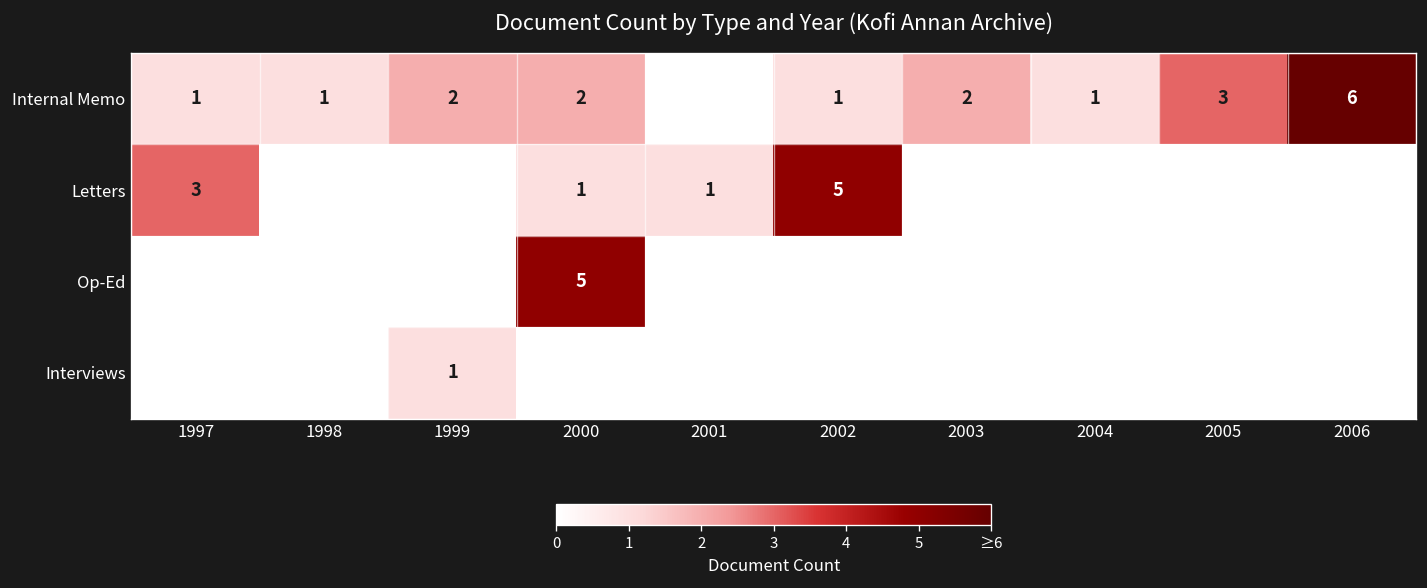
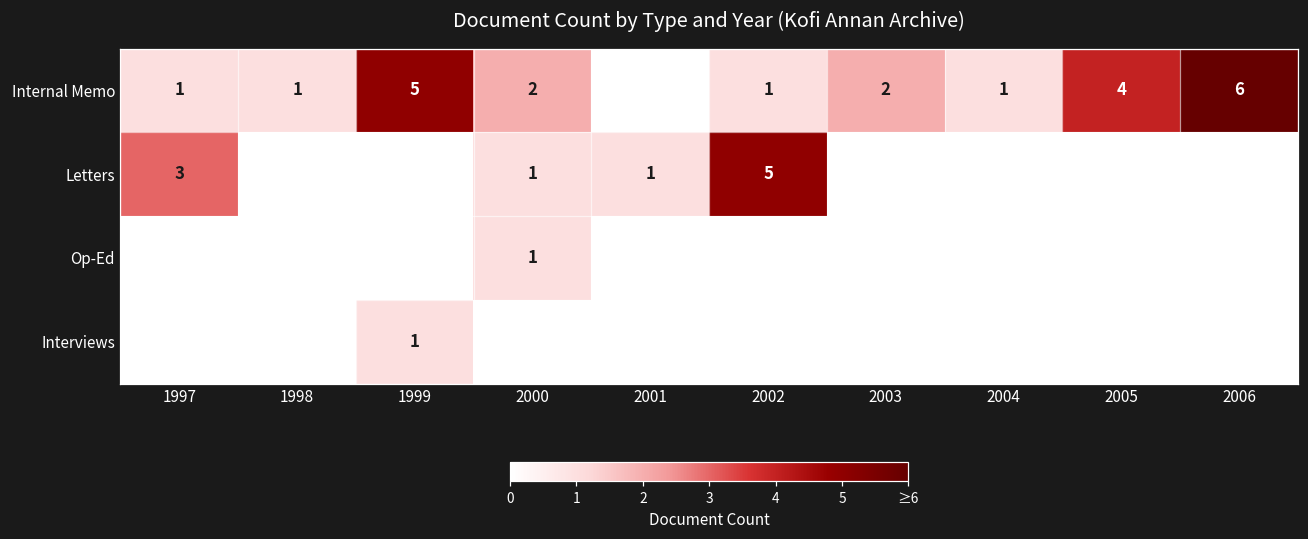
  {
    "Internal Memo": {
      "1997": 1,
      "1998": 1,
-     "1999": 2,
+     "1999": 5,
      "2000": 2,
      "2002": 1,
      "2003": 2,
      "2004": 1,
-     "2005": 3,
+     "2005": 4,
      "2006": 6
    },
    "Letters": {
      "1997": 3,
      "2000": 1,
      "2001": 1,
      "2002": 5
    },
    "Op-Ed": {
-     "2000": 5
+     "2000": 1
    },
    "Interviews": {
      "1999": 1
    }
  }
